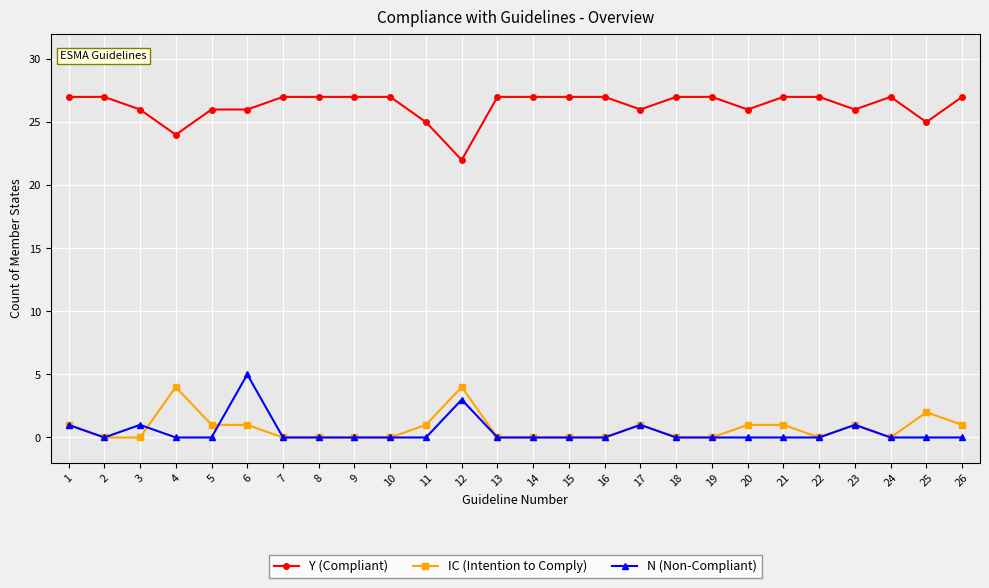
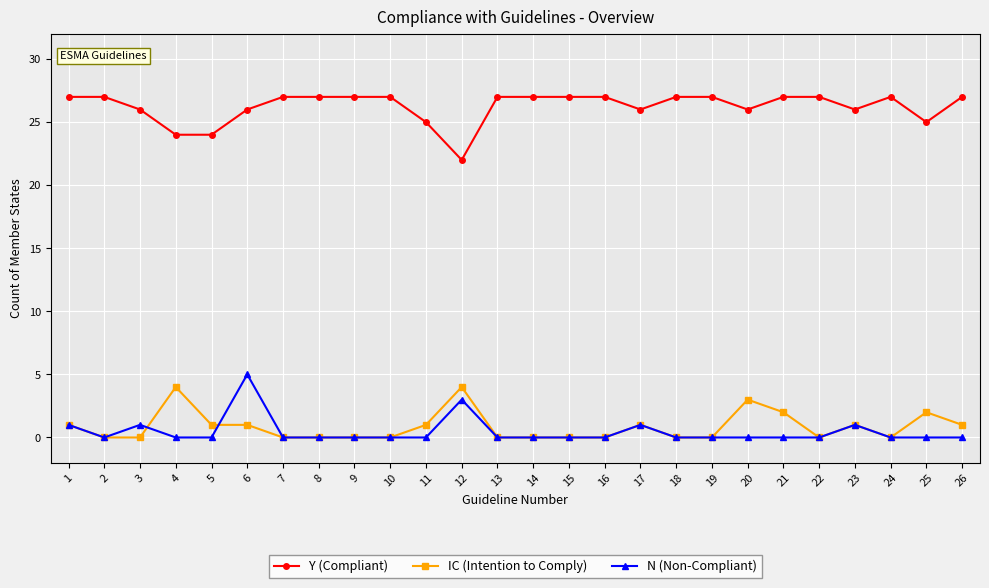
  {
    "Y (Compliant)": {
      "1": 27,
      "2": 27,
      "3": 26,
      "4": 24,
-     "5": 26,
+     "5": 24,
      "6": 26,
      "7": 27,
      "8": 27,
      "9": 27,
      "10": 27,
      "11": 25,
      "12": 22,
      "13": 27,
      "14": 27,
      "15": 27,
      "16": 27,
      "17": 26,
      "18": 27,
      "19": 27,
      "20": 26,
      "21": 27,
      "22": 27,
      "23": 26,
      "24": 27,
      "25": 25,
      "26": 27
    },
    "IC (Intention to Comply)": {
      "3": 0,
      "4": 4,
      "5": 1,
      "6": 1,
      "11": 1,
      "12": 4,
-     "20": 1,
-     "21": 1,
+     "20": 3,
+     "21": 2,
      "25": 2,
      "26": 1
    },
    "N (Non-Compliant)": {
      "3": 1,
      "4": 0,
      "5": 0,
      "6": 5,
      "11": 0,
      "12": 3,
      "20": 0,
      "21": 0,
      "25": 0,
      "26": 0
    }
  }
